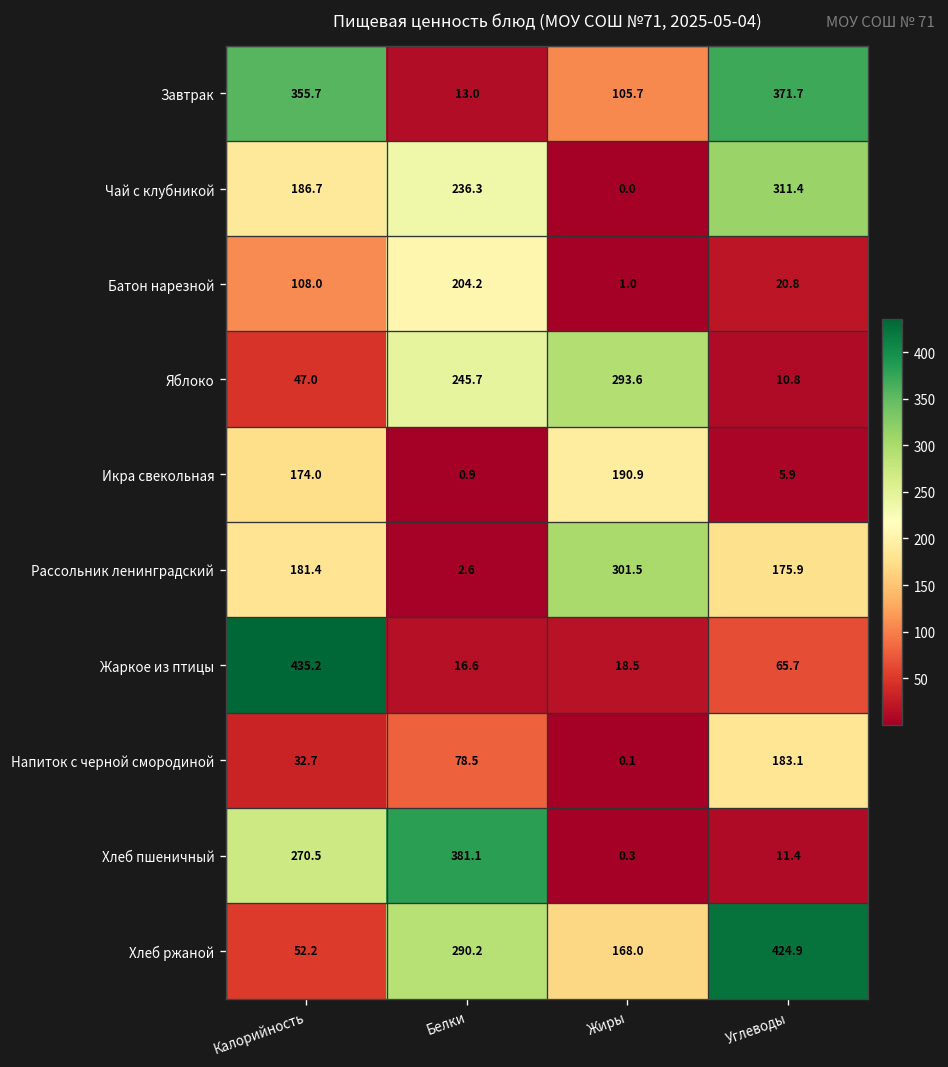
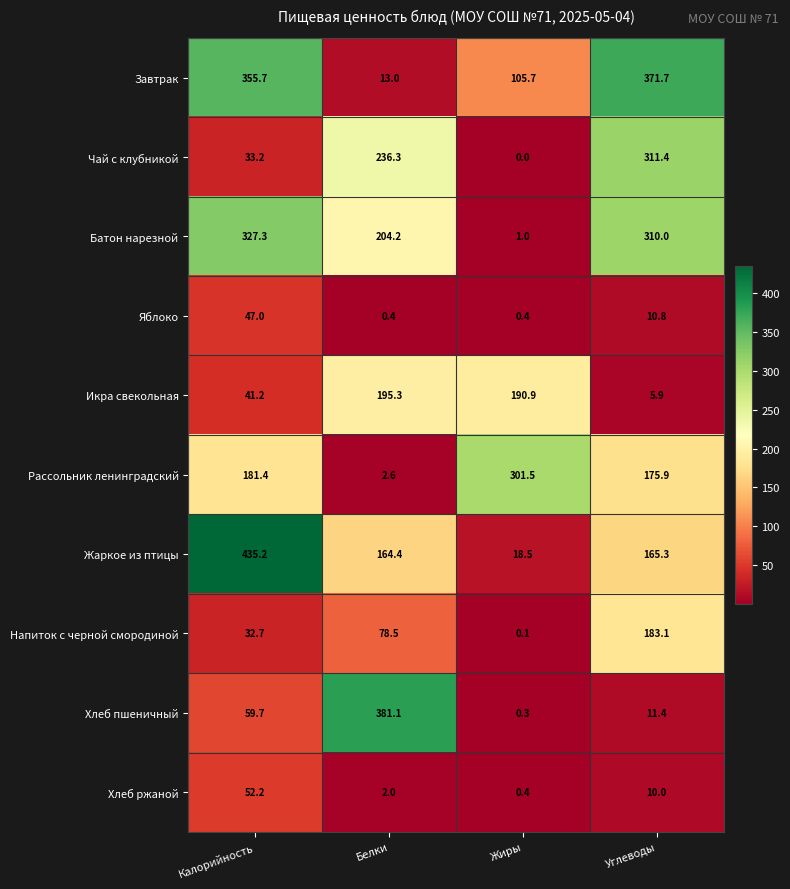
  {
    "Завтрак": {
      "Калорийность": 355.7,
      "Белки": 13.0,
      "Жиры": 105.7,
      "Углеводы": 371.7
    },
    "Чай с клубникой": {
-     "Калорийность": 186.7,
+     "Калорийность": 33.2,
      "Белки": 236.3,
      "Жиры": 0.0,
      "Углеводы": 311.4
    },
    "Батон нарезной": {
-     "Калорийность": 108.0,
+     "Калорийность": 327.3,
      "Белки": 204.2,
      "Жиры": 1.0,
-     "Углеводы": 20.8
+     "Углеводы": 310.0
    },
    "Яблоко": {
      "Калорийность": 47.0,
-     "Белки": 245.7,
-     "Жиры": 293.6,
+     "Белки": 0.4,
+     "Жиры": 0.4,
      "Углеводы": 10.8
    },
    "Икра свекольная": {
-     "Калорийность": 174.0,
-     "Белки": 0.9,
+     "Калорийность": 41.2,
+     "Белки": 195.3,
      "Жиры": 190.9,
      "Углеводы": 5.9
    },
    "Рассольник ленинградский": {
      "Калорийность": 181.4,
      "Белки": 2.6,
      "Жиры": 301.5,
      "Углеводы": 175.9
    },
    "Жаркое из птицы": {
      "Калорийность": 435.2,
-     "Белки": 16.6,
+     "Белки": 164.4,
      "Жиры": 18.5,
-     "Углеводы": 65.7
+     "Углеводы": 165.3
    },
    "Напиток с черной смородиной": {
      "Калорийность": 32.7,
      "Белки": 78.5,
      "Жиры": 0.1,
      "Углеводы": 183.1
    },
    "Хлеб пшеничный": {
-     "Калорийность": 270.5,
+     "Калорийность": 59.7,
      "Белки": 381.1,
      "Жиры": 0.3,
      "Углеводы": 11.4
    },
    "Хлеб ржаной": {
      "Калорийность": 52.2,
-     "Белки": 290.2,
-     "Жиры": 168.0,
-     "Углеводы": 424.9
+     "Белки": 2.0,
+     "Жиры": 0.4,
+     "Углеводы": 10.0
    }
  }
